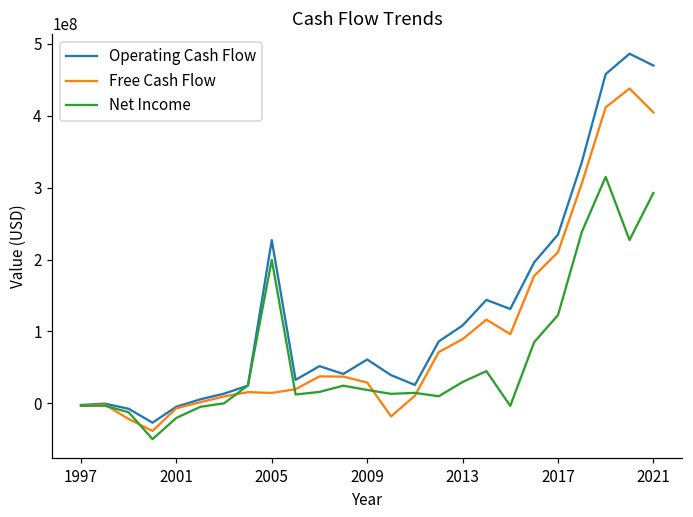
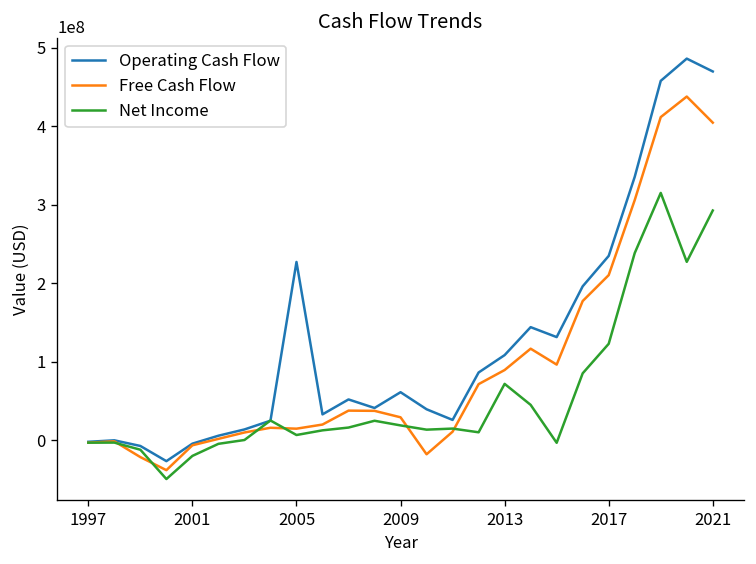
  {
    "Operating Cash Flow": {
      "2005": 230000000,
      "2009": 60000000,
      "2013": 110000000,
      "2017": 230000000,
      "2021": 470000000
    },
    "Free Cash Flow": {
      "2005": 10000000,
      "2009": 30000000,
      "2013": 90000000,
      "2017": 210000000,
      "2021": 400000000
    },
    "Net Income": {
      "2001": -20000000,
-     "2005": 200000000,
+     "2005": 10000000,
      "2009": 20000000,
-     "2013": 30000000,
+     "2013": 70000000,
      "2017": 120000000,
      "2021": 290000000
    }
  }
